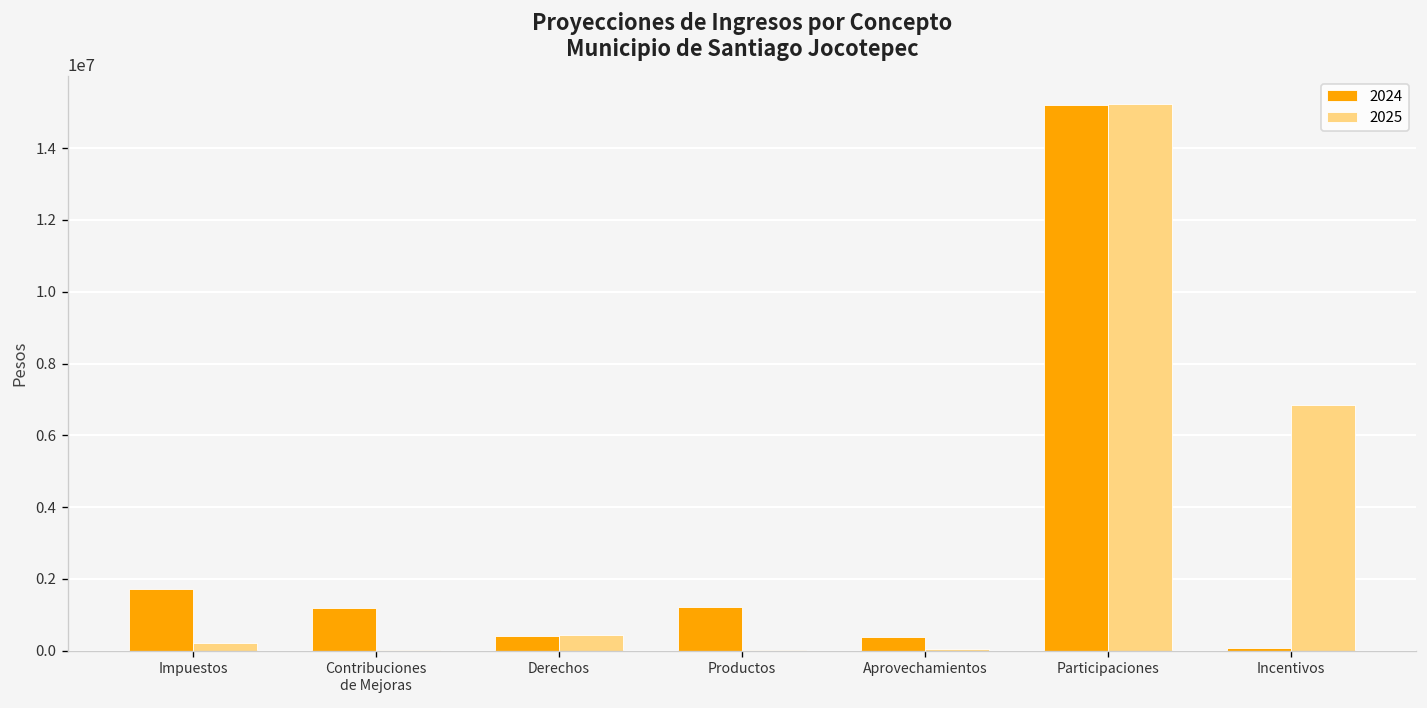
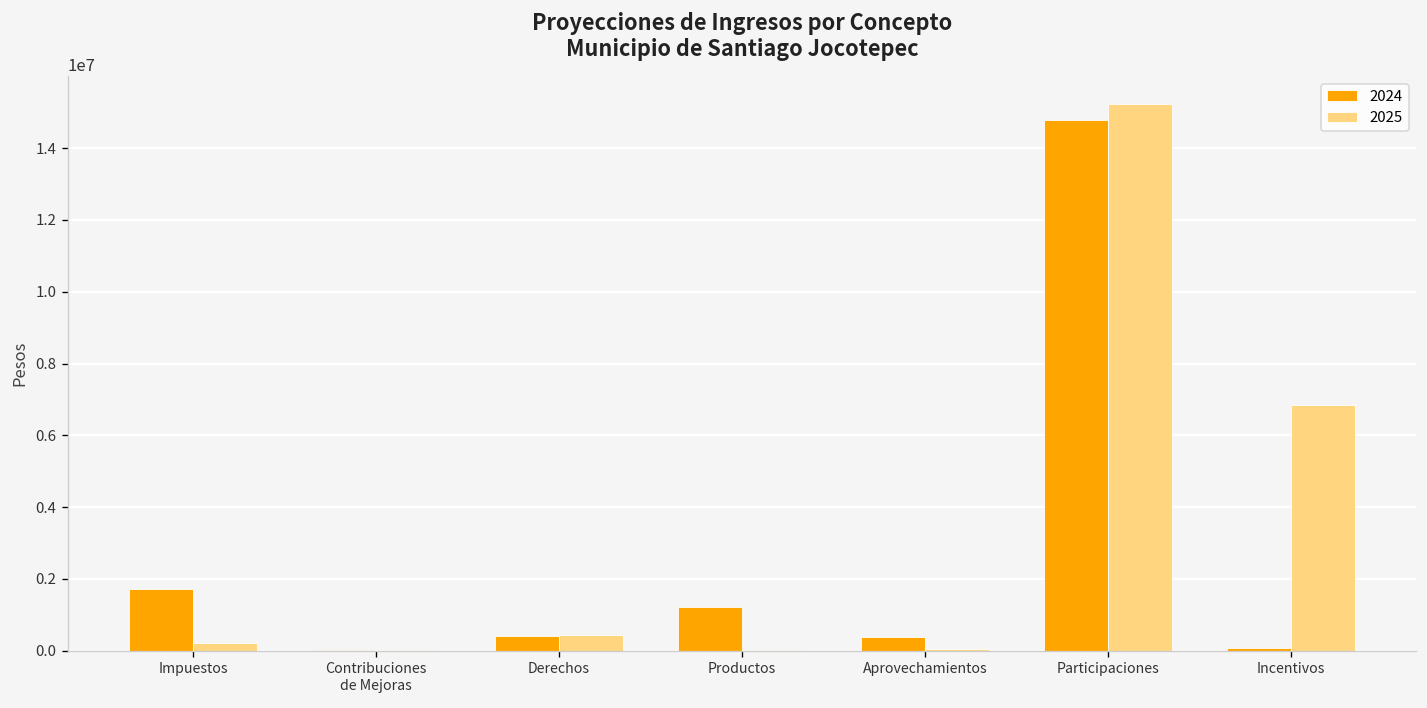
  {
    "2024": {
      "Impuestos": 1700000,
-     "Contribuciones de Mejoras": 1200000,
+     "Contribuciones de Mejoras": 0,
      "Derechos": 400000,
      "Productos": 1200000,
      "Aprovechamientos": 400000,
-     "Participaciones": 15200000,
+     "Participaciones": 14800000,
      "Incentivos": 100000
    },
    "2025": {
      "Impuestos": 200000,
      "Derechos": 400000,
      "Participaciones": 15200000,
      "Incentivos": 6800000
    }
  }
